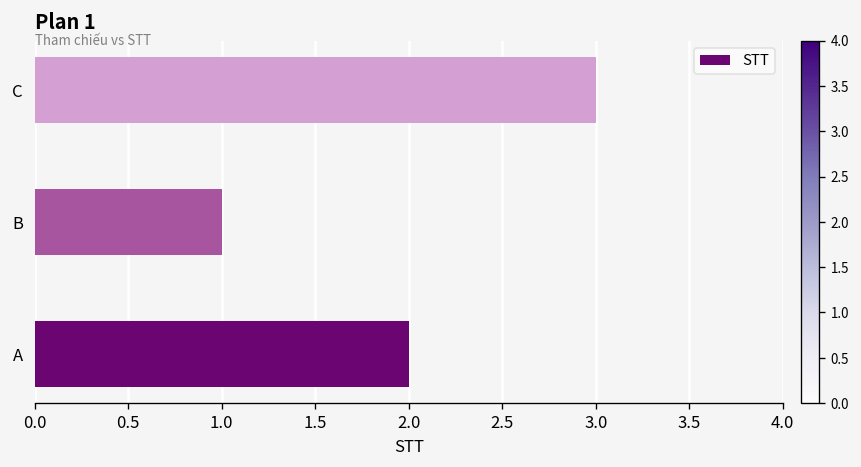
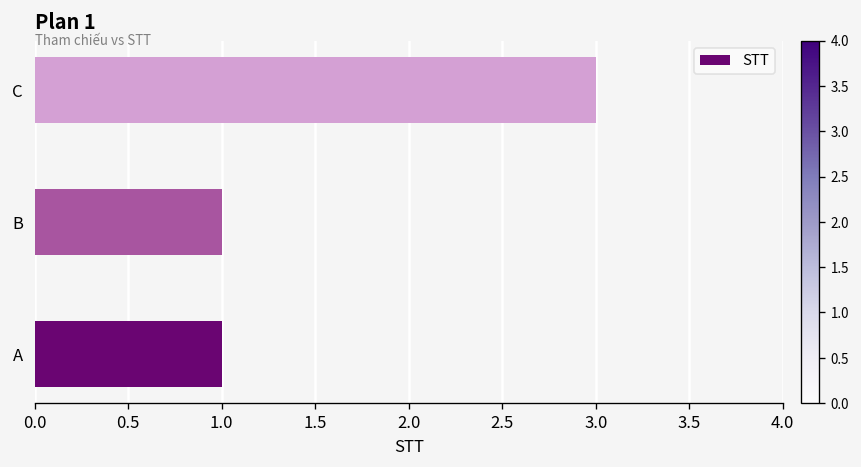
  {
    "C": 3,
    "B": 1,
-   "A": 2
+   "A": 1
  }
